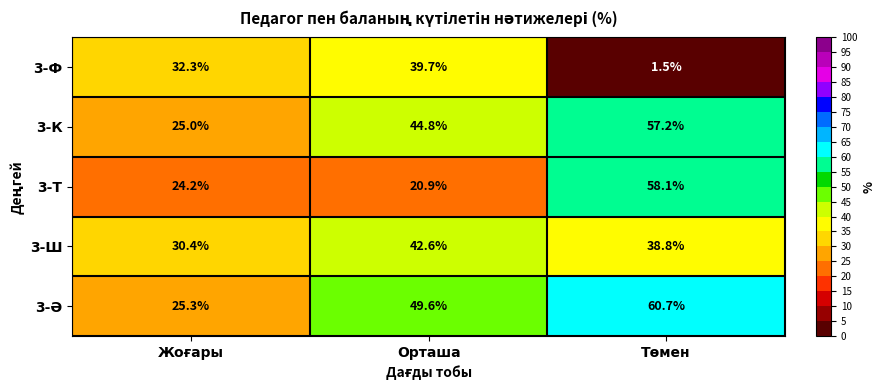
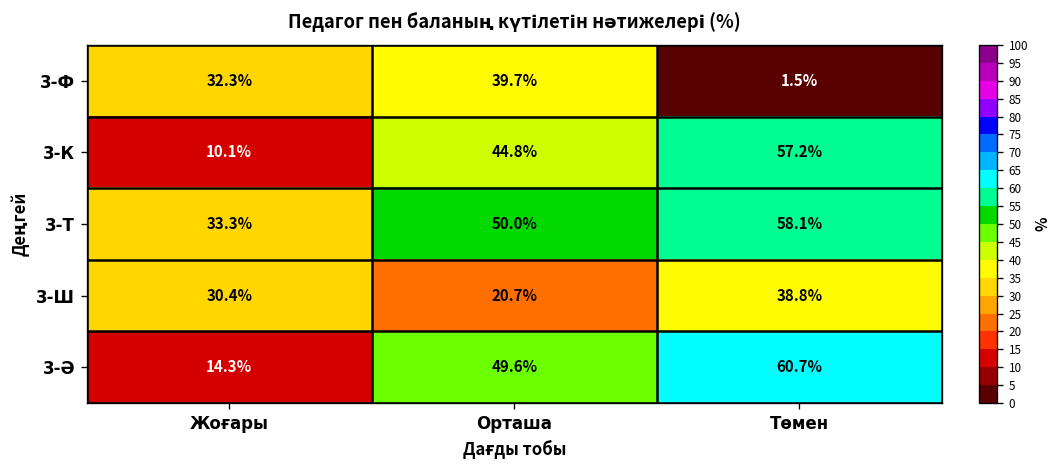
  {
    "3-Ф": {
      "Жоғары": "32.3%",
      "Орташа": "39.7%",
      "Төмен": "1.5%"
    },
    "3-К": {
-     "Жоғары": "25.0%",
+     "Жоғары": "10.1%",
      "Орташа": "44.8%",
      "Төмен": "57.2%"
    },
    "3-Т": {
-     "Жоғары": "24.2%",
-     "Орташа": "20.9%",
+     "Жоғары": "33.3%",
+     "Орташа": "50.0%",
      "Төмен": "58.1%"
    },
    "3-Ш": {
      "Жоғары": "30.4%",
-     "Орташа": "42.6%",
+     "Орташа": "20.7%",
      "Төмен": "38.8%"
    },
    "3-Ә": {
-     "Жоғары": "25.3%",
+     "Жоғары": "14.3%",
      "Орташа": "49.6%",
      "Төмен": "60.7%"
    }
  }
